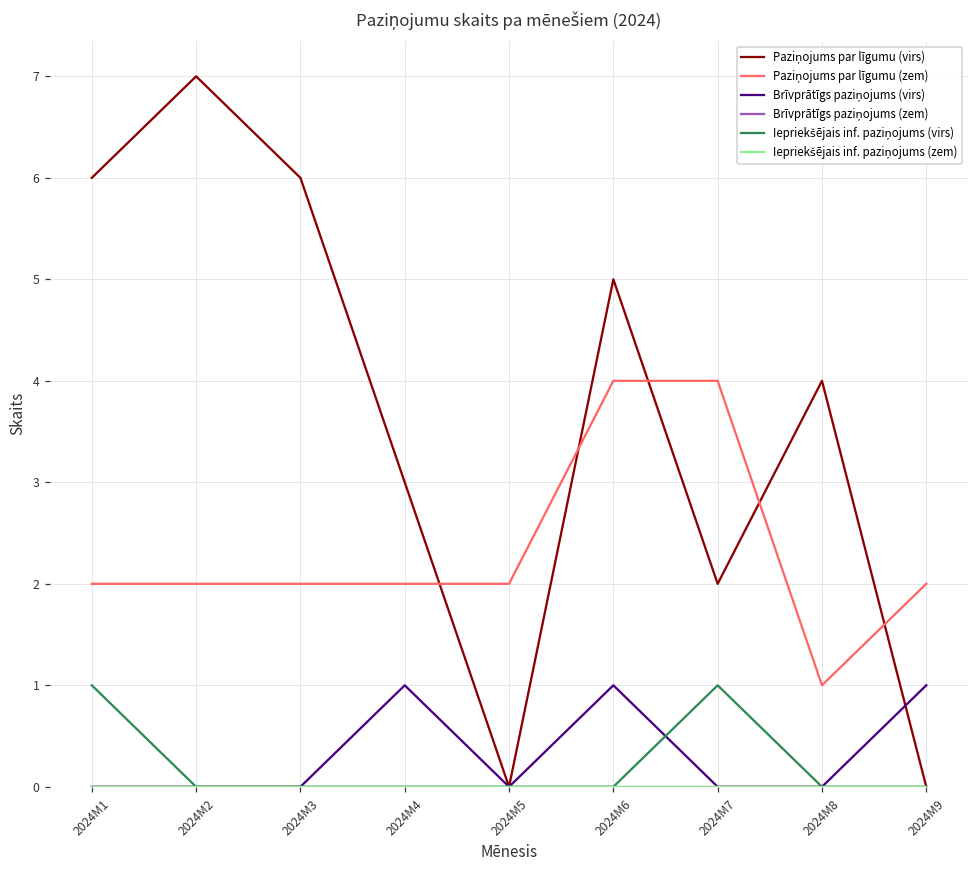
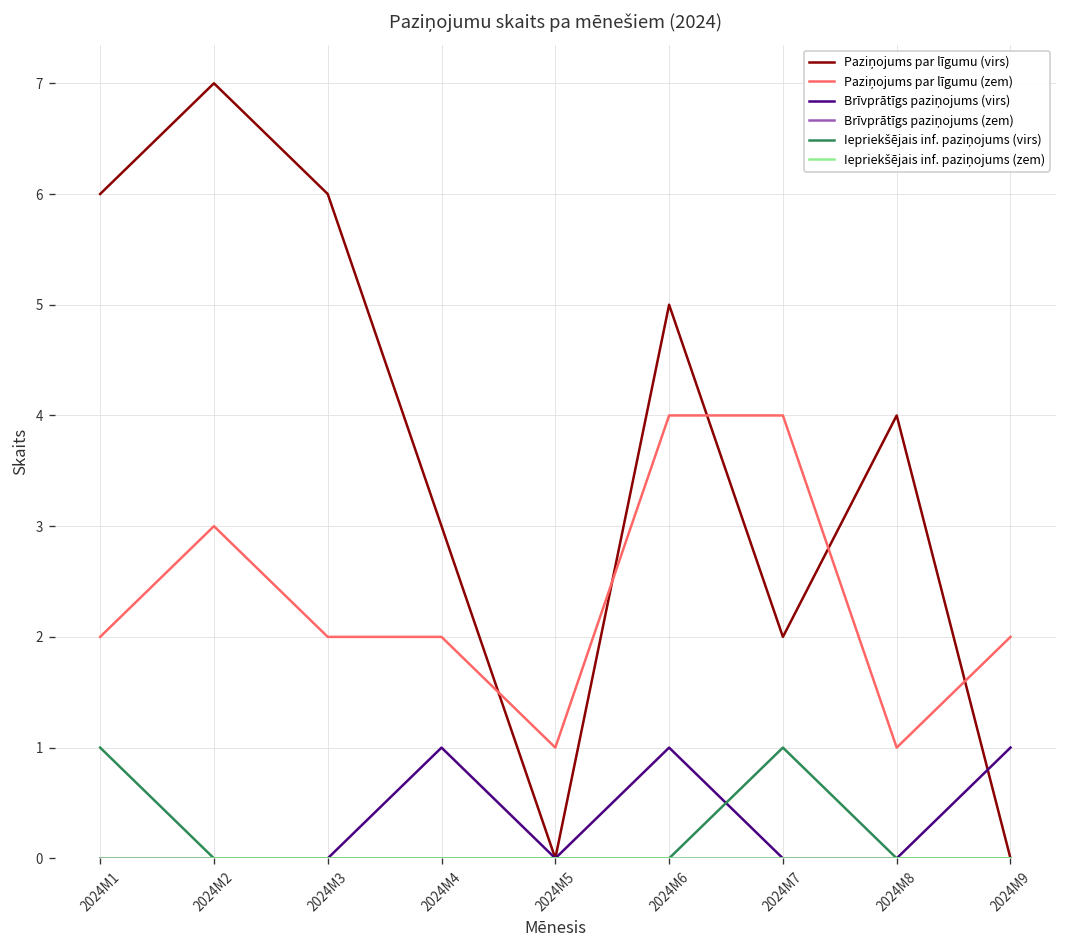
  {
    "Paziņojums par līgumu (virs)": {
      "2024M1": 6,
      "2024M2": 7,
      "2024M3": 6,
      "2024M4": 3,
      "2024M6": 5,
      "2024M7": 2,
      "2024M8": 4
    },
    "Paziņojums par līgumu (zem)": {
      "2024M1": 2,
-     "2024M2": 2,
+     "2024M2": 3,
      "2024M3": 2,
      "2024M4": 2,
-     "2024M5": 2,
+     "2024M5": 1,
      "2024M6": 4,
      "2024M7": 4,
      "2024M8": 1,
      "2024M9": 2
    },
    "Brīvprātīgs paziņojums (virs)": {
      "2024M4": 1,
      "2024M6": 1,
      "2024M9": 1
    },
    "Iepriekšējais inf. paziņojums (virs)": {
      "2024M1": 1,
      "2024M7": 1
    }
  }
